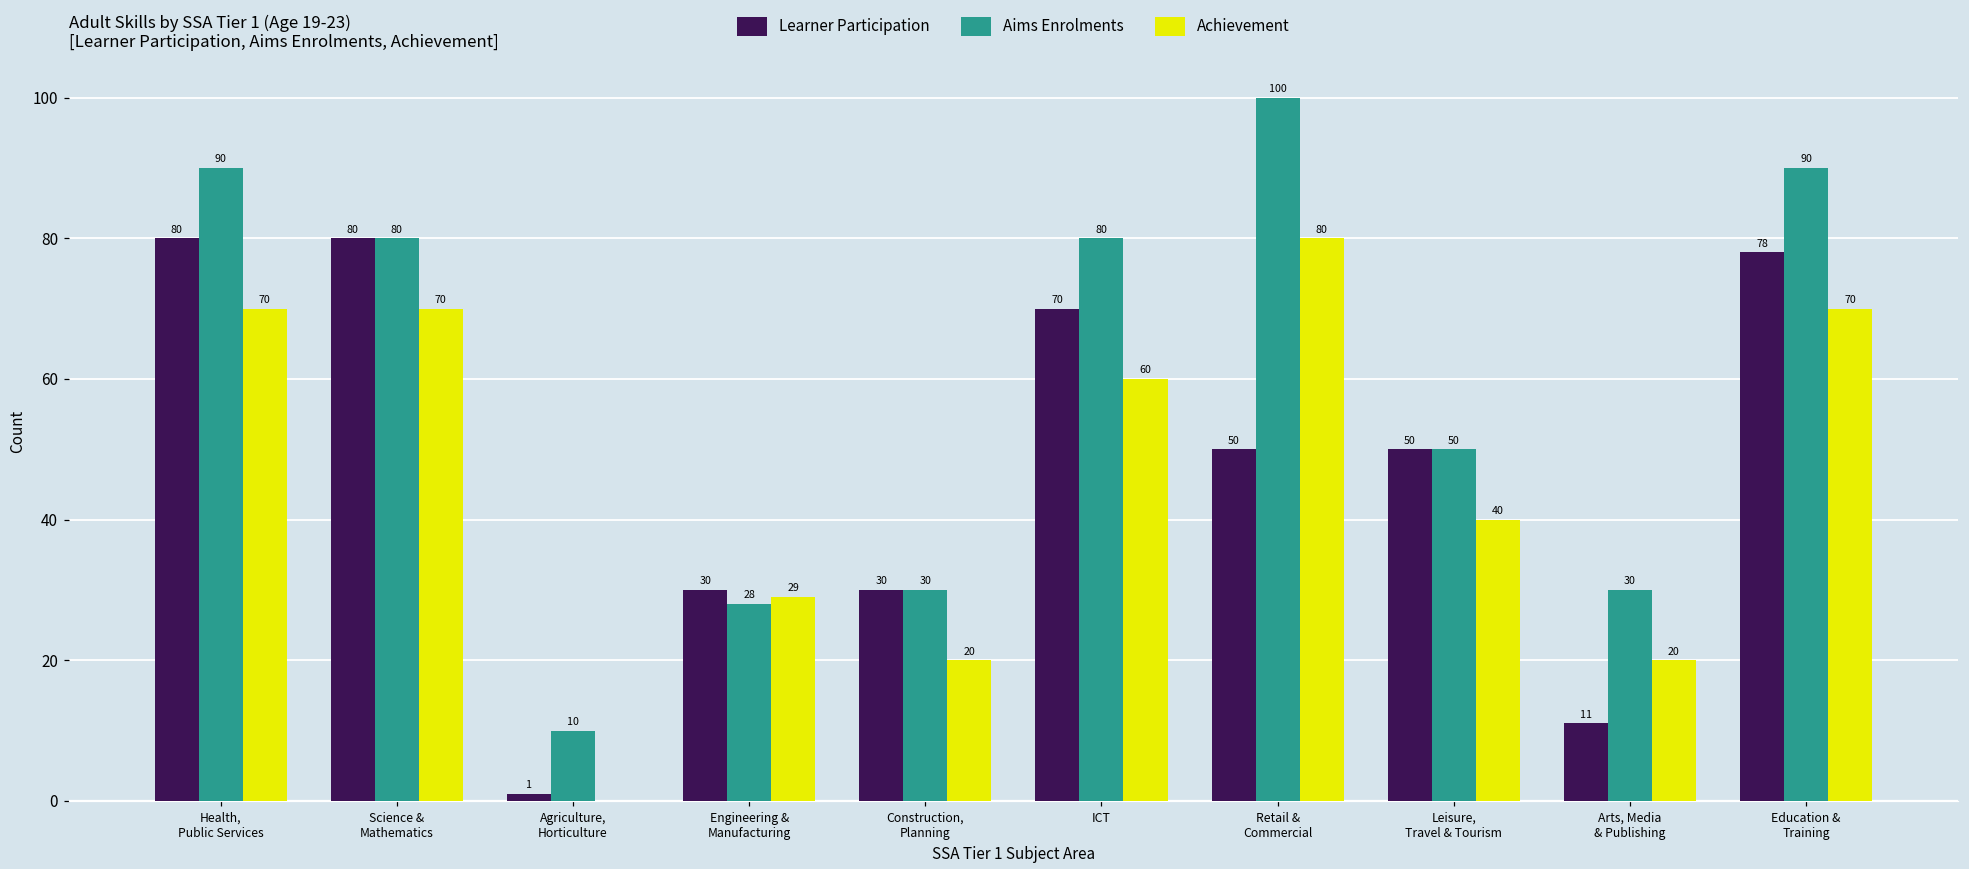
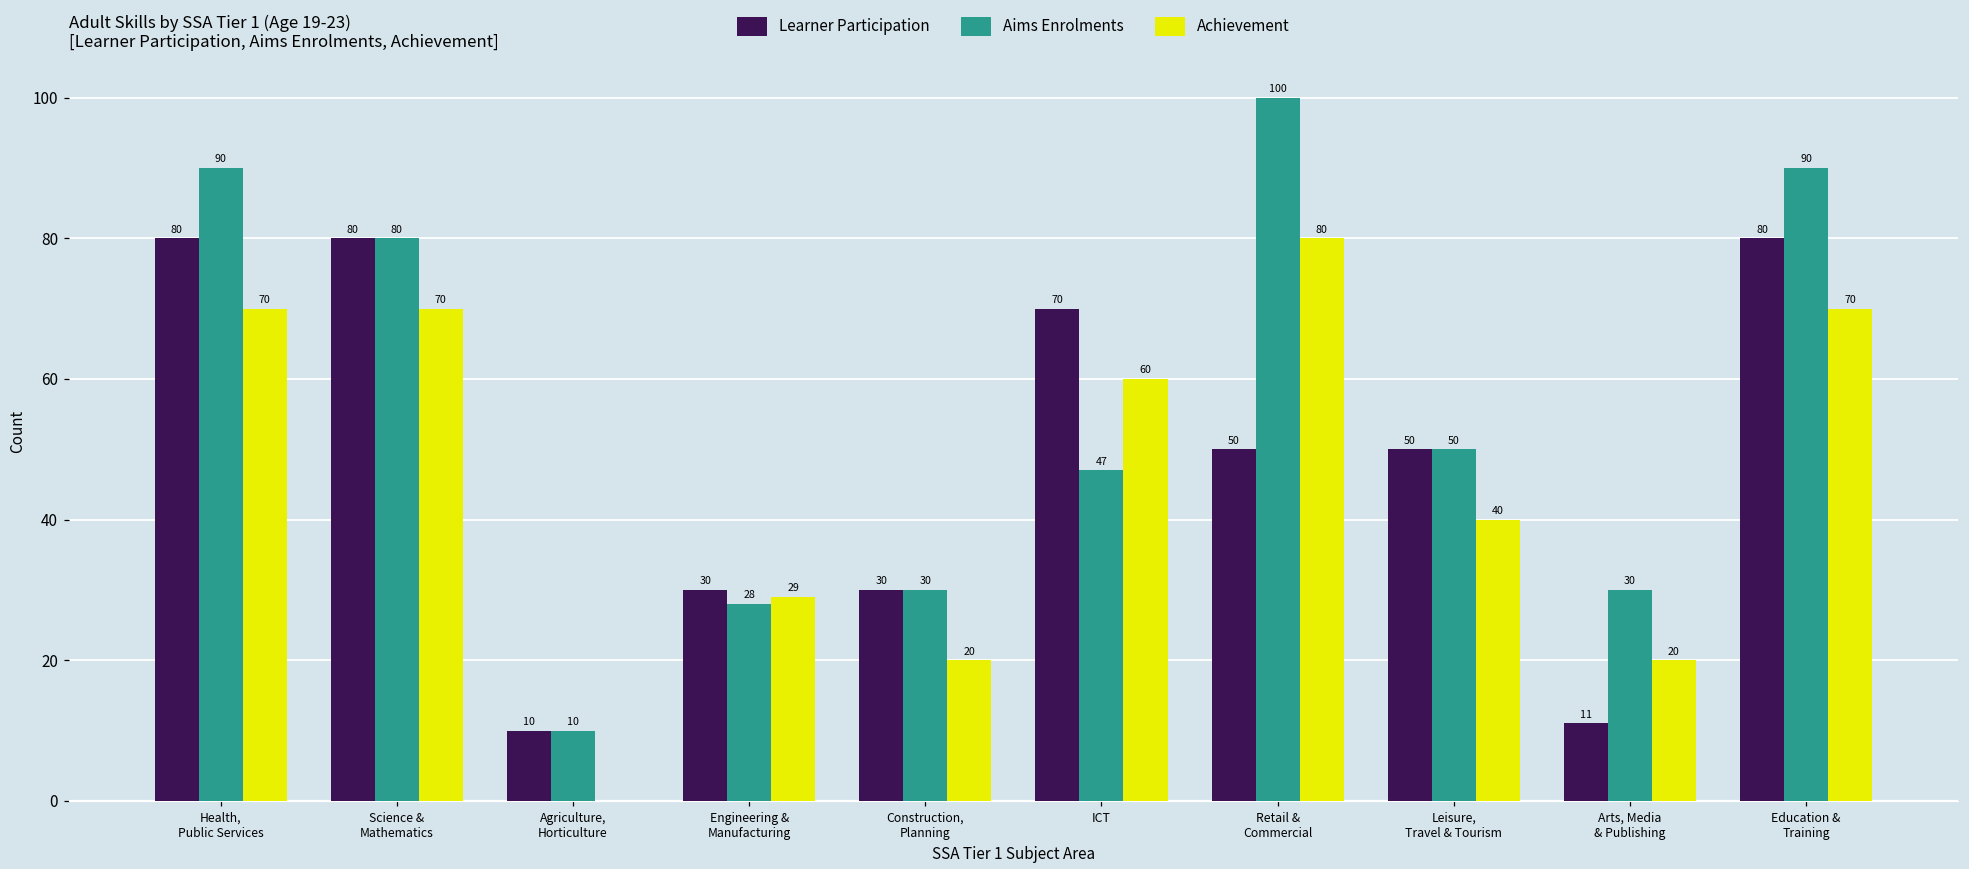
  {
    "Learner Participation": {
      "Health, Public Services": 80,
      "Science & Mathematics": 80,
-     "Agriculture, Horticulture": 1,
+     "Agriculture, Horticulture": 10,
      "Engineering & Manufacturing": 30,
      "Construction, Planning": 30,
      "ICT": 70,
      "Retail & Commercial": 50,
      "Leisure, Travel & Tourism": 50,
      "Arts, Media & Publishing": 11,
-     "Education & Training": 78
+     "Education & Training": 80
    },
    "Aims Enrolments": {
      "Health, Public Services": 90,
      "Science & Mathematics": 80,
      "Agriculture, Horticulture": 10,
      "Engineering & Manufacturing": 28,
      "Construction, Planning": 30,
-     "ICT": 80,
+     "ICT": 47,
      "Retail & Commercial": 100,
      "Leisure, Travel & Tourism": 50,
      "Arts, Media & Publishing": 30,
      "Education & Training": 90
    },
    "Achievement": {
      "Health, Public Services": 70,
      "Science & Mathematics": 70,
      "Engineering & Manufacturing": 29,
      "Construction, Planning": 20,
      "ICT": 60,
      "Retail & Commercial": 80,
      "Leisure, Travel & Tourism": 40,
      "Arts, Media & Publishing": 20,
      "Education & Training": 70
    }
  }
